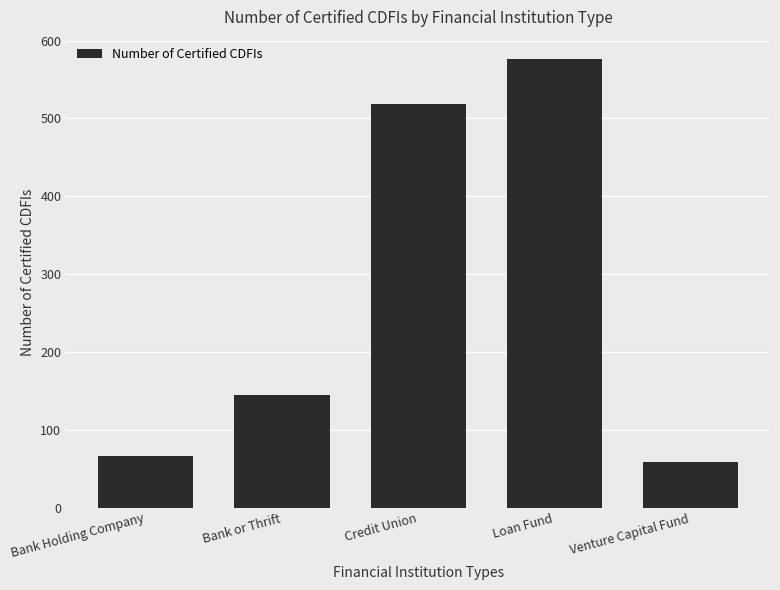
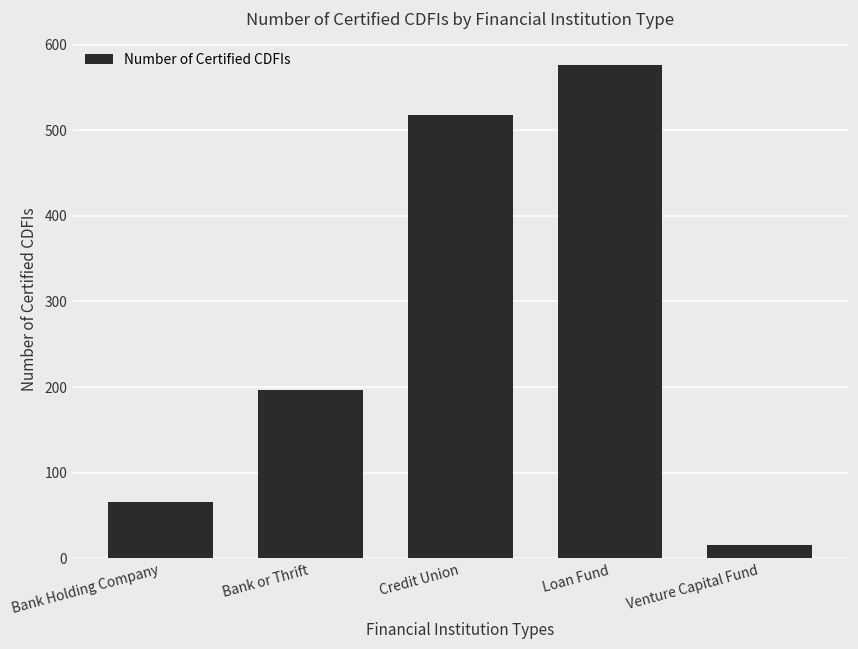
  {
    "Bank Holding Company": 70,
-   "Bank or Thrift": 140,
+   "Bank or Thrift": 200,
    "Credit Union": 520,
    "Loan Fund": 580,
-   "Venture Capital Fund": 60
+   "Venture Capital Fund": 20
  }
